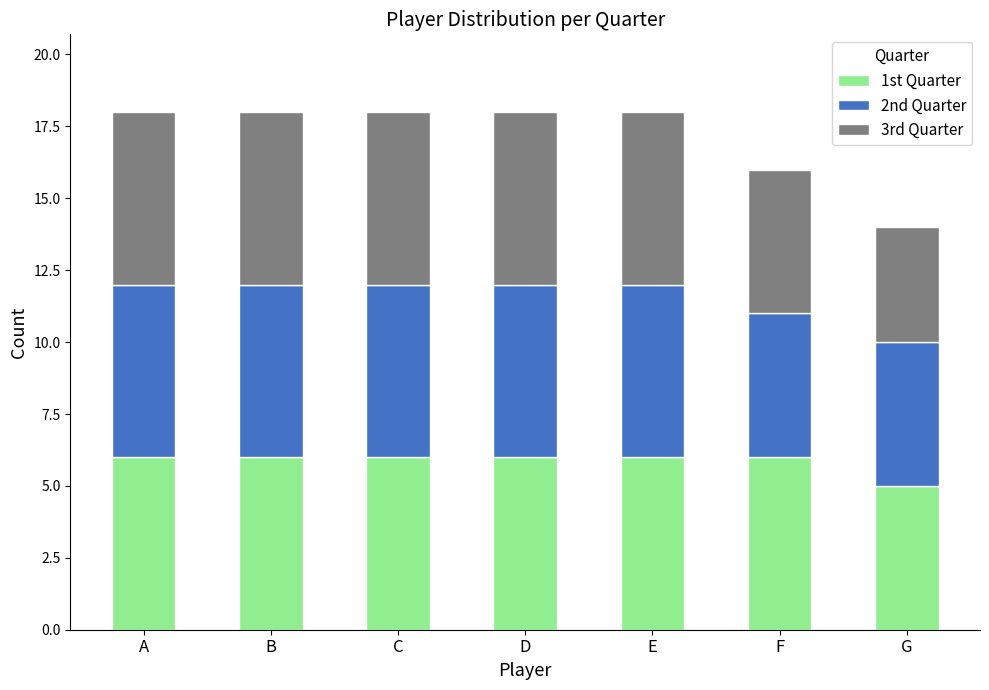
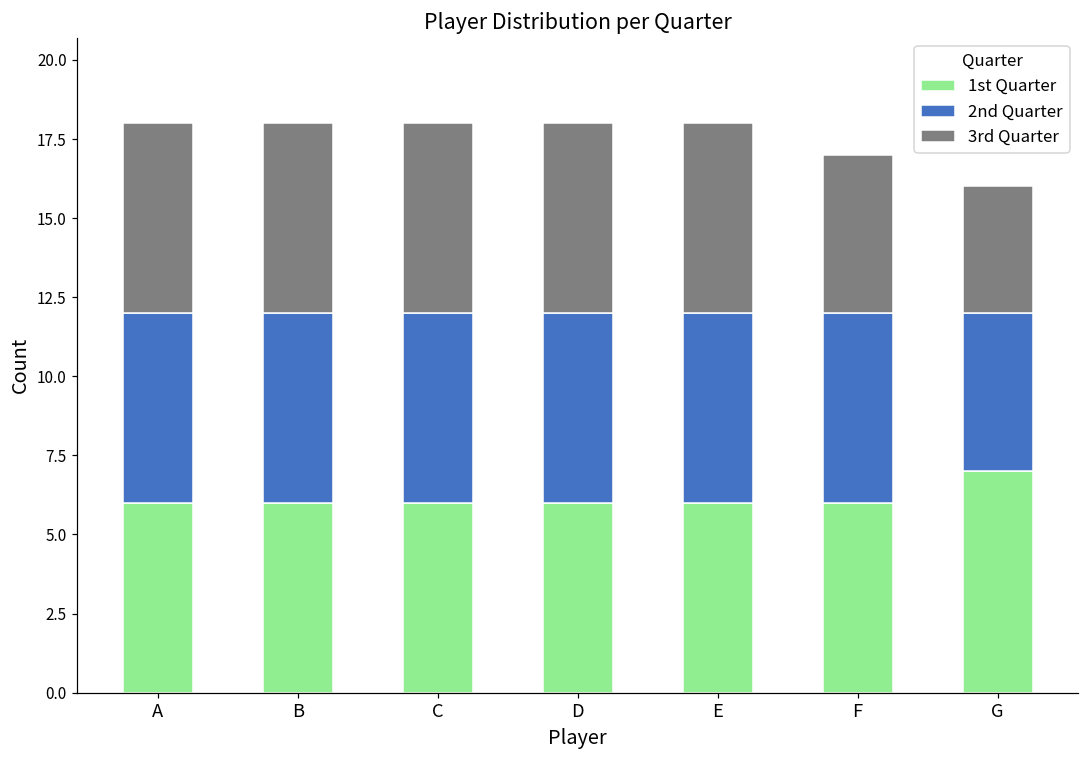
  {
    "1st Quarter": {
      "A": 6,
      "B": 6,
      "C": 6,
      "D": 6,
      "E": 6,
      "F": 6,
-     "G": 5
+     "G": 7
    },
    "2nd Quarter": {
      "A": 6,
      "B": 6,
      "C": 6,
      "D": 6,
      "E": 6,
-     "F": 5,
+     "F": 6,
      "G": 5
    },
    "3rd Quarter": {
      "A": 6,
      "B": 6,
      "C": 6,
      "D": 6,
      "E": 6,
      "F": 5,
      "G": 4
    }
  }
